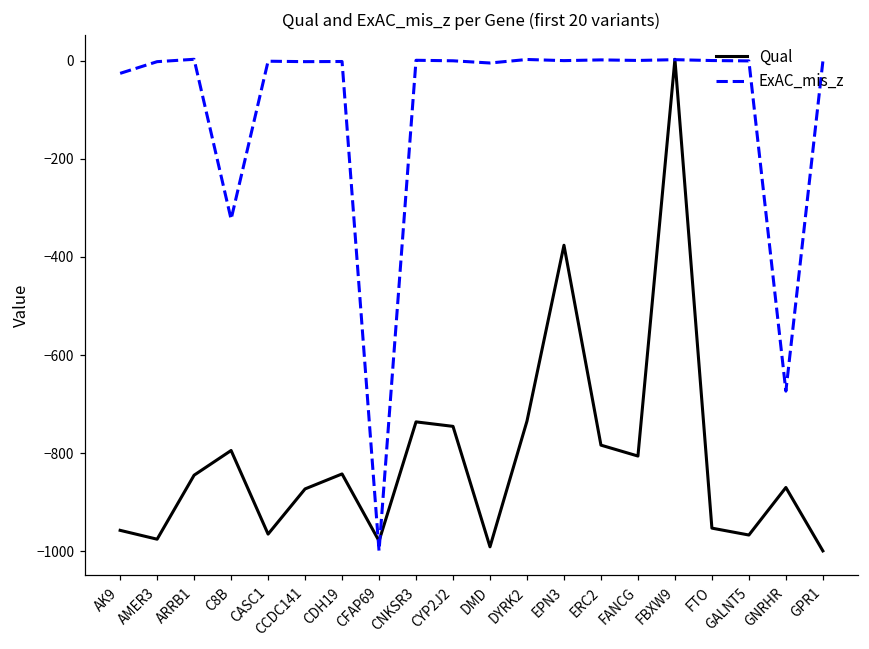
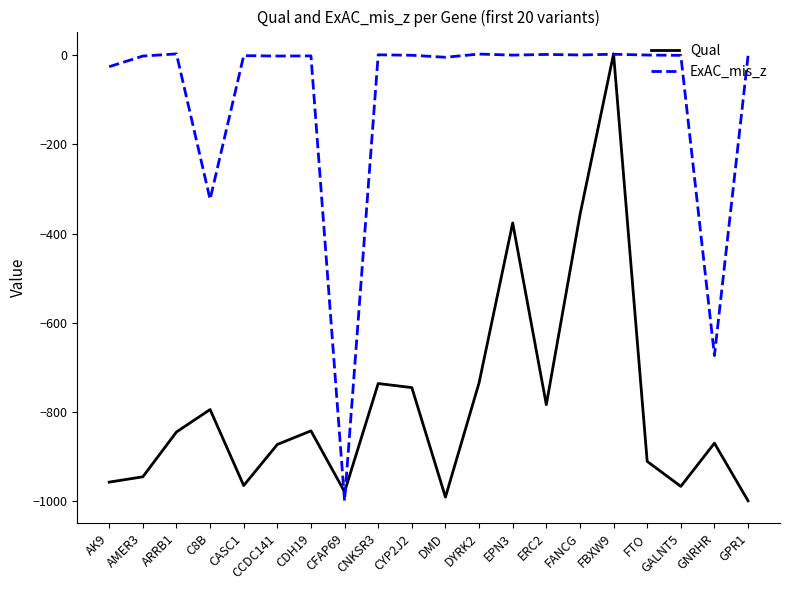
  {
    "Qual": {
      "AK9": -960,
-     "AMER3": -980,
+     "AMER3": -950,
      "ARRB1": -840,
      "C8B": -790,
      "CASC1": -960,
      "CCDC141": -870,
      "CDH19": -840,
      "CFAP69": -980,
      "CNKSR3": -740,
      "CYP2J2": -750,
      "DMD": -990,
      "DYRK2": -730,
      "EPN3": -380,
      "ERC2": -780,
-     "FANCG": -810,
-     "FTO": -950,
+     "FANCG": -360,
+     "FTO": -910,
      "GALNT5": -970,
      "GNRHR": -870,
      "GPR1": -1000
    },
    "ExAC_mis_z": {
      "AK9": -30,
      "AMER3": 0,
      "ARRB1": 0,
      "C8B": -320,
      "CASC1": 0,
      "CCDC141": 0,
      "CDH19": 0,
      "CFAP69": -1000,
      "CNKSR3": 0,
      "CYP2J2": 0,
      "DMD": 0,
      "DYRK2": 0,
      "EPN3": 0,
      "ERC2": 0,
      "FANCG": 0,
      "FTO": 0,
      "GALNT5": 0,
      "GNRHR": -670,
      "GPR1": 0
    }
  }
